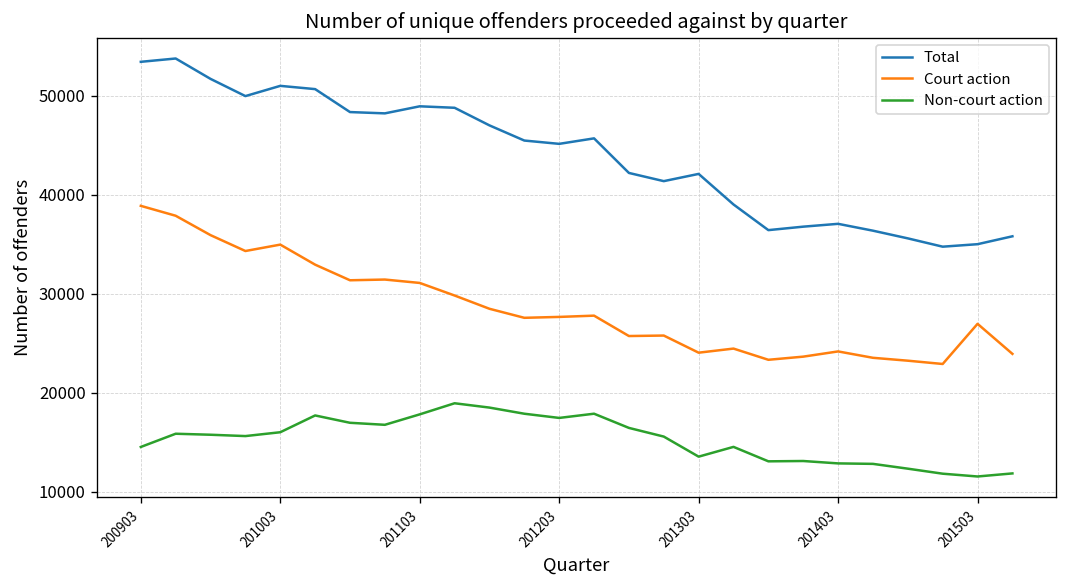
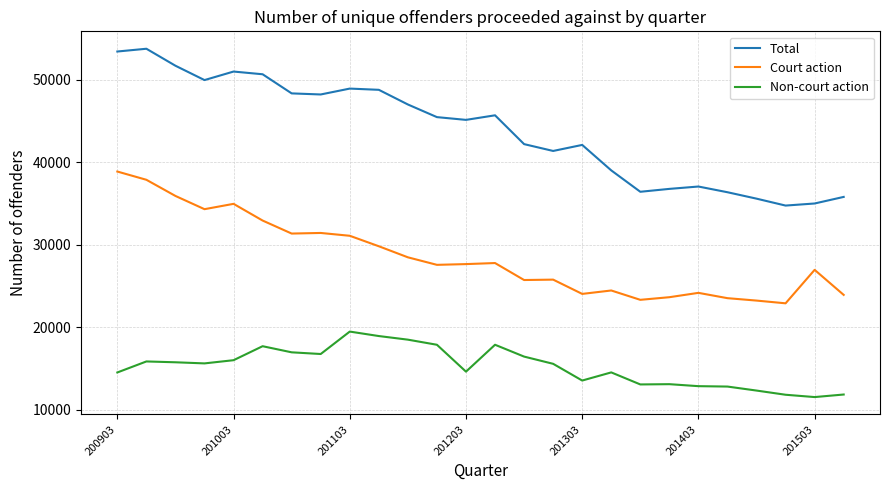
  {
    "Total": {
      "200903": 53000,
      "201003": 51000,
      "201103": 49000,
      "201203": 45000,
      "201303": 42000,
      "201403": 37000,
      "201503": 35000
    },
    "Court action": {
      "200903": 39000,
      "201003": 35000,
      "201103": 31000,
      "201203": 28000,
      "201303": 24000,
      "201403": 24000,
      "201503": 27000
    },
    "Non-court action": {
      "200903": 15000,
      "201003": 16000,
-     "201103": 18000,
-     "201203": 17000,
+     "201103": 20000,
+     "201203": 15000,
      "201303": 14000,
      "201403": 13000,
      "201503": 12000
    }
  }
